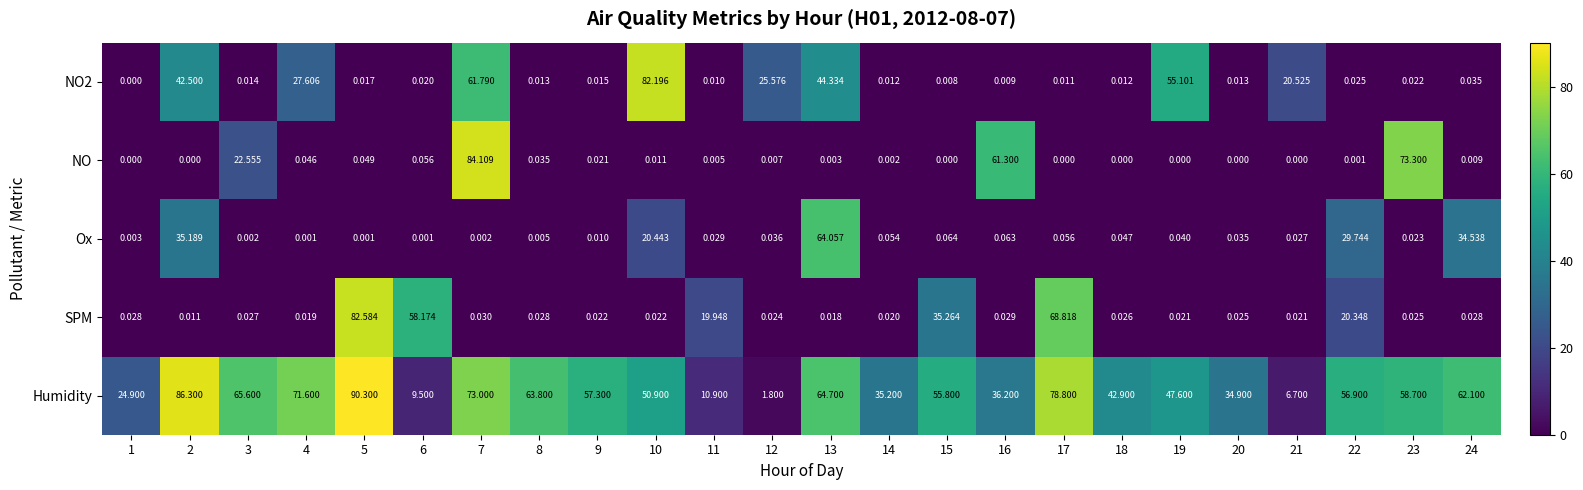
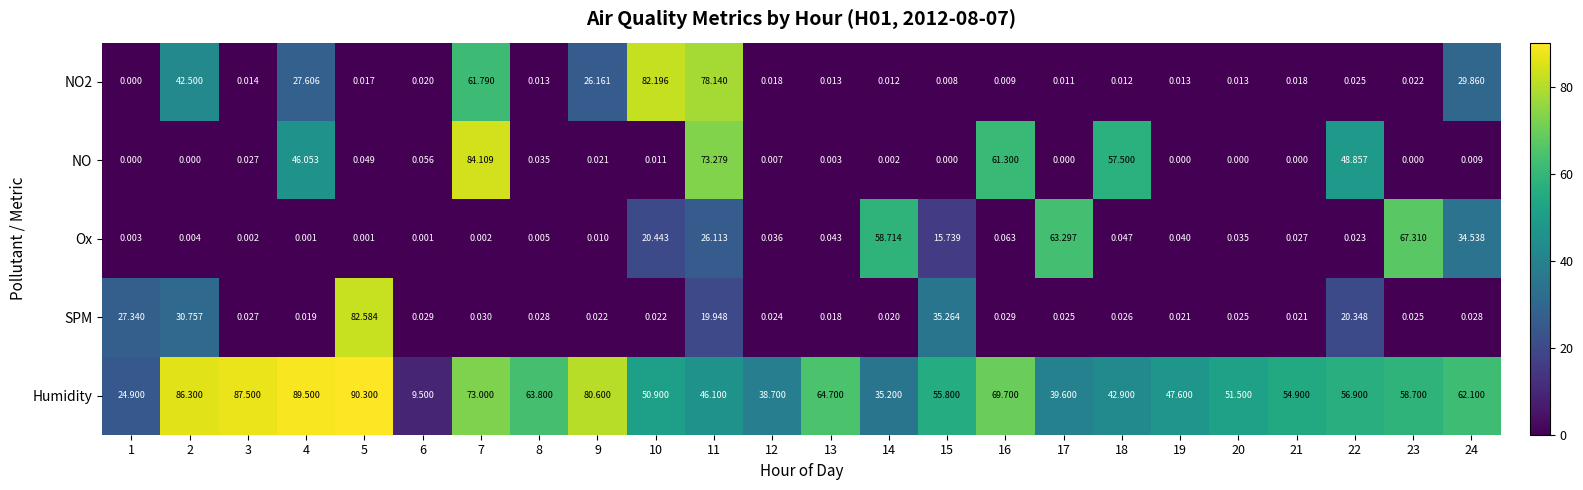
  {
    "NO2": {
      "1": 0.000,
      "2": 42.500,
      "3": 0.014,
      "4": 27.606,
      "5": 0.017,
      "6": 0.020,
      "7": 61.790,
      "8": 0.013,
-     "9": 0.015,
+     "9": 26.161,
      "10": 82.196,
-     "11": 0.010,
-     "12": 25.576,
-     "13": 44.334,
+     "11": 78.140,
+     "12": 0.018,
+     "13": 0.013,
      "14": 0.012,
      "15": 0.008,
      "16": 0.009,
      "17": 0.011,
      "18": 0.012,
-     "19": 55.101,
+     "19": 0.013,
      "20": 0.013,
-     "21": 20.525,
+     "21": 0.018,
      "22": 0.025,
      "23": 0.022,
-     "24": 0.035
+     "24": 29.860
    },
    "NO": {
      "1": 0.000,
      "2": 0.000,
-     "3": 22.555,
-     "4": 0.046,
+     "3": 0.027,
+     "4": 46.053,
      "5": 0.049,
      "6": 0.056,
      "7": 84.109,
      "8": 0.035,
      "9": 0.021,
      "10": 0.011,
-     "11": 0.005,
+     "11": 73.279,
      "12": 0.007,
      "13": 0.003,
      "14": 0.002,
      "15": 0.000,
      "16": 61.300,
      "17": 0.000,
-     "18": 0.000,
+     "18": 57.500,
      "19": 0.000,
      "20": 0.000,
      "21": 0.000,
-     "22": 0.001,
-     "23": 73.300,
+     "22": 48.857,
+     "23": 0.000,
      "24": 0.009
    },
    "Ox": {
      "1": 0.003,
-     "2": 35.189,
+     "2": 0.004,
      "3": 0.002,
      "4": 0.001,
      "5": 0.001,
      "6": 0.001,
      "7": 0.002,
      "8": 0.005,
      "9": 0.010,
      "10": 20.443,
-     "11": 0.029,
+     "11": 26.113,
      "12": 0.036,
-     "13": 64.057,
-     "14": 0.054,
-     "15": 0.064,
+     "13": 0.043,
+     "14": 58.714,
+     "15": 15.739,
      "16": 0.063,
-     "17": 0.056,
+     "17": 63.297,
      "18": 0.047,
      "19": 0.040,
      "20": 0.035,
      "21": 0.027,
-     "22": 29.744,
-     "23": 0.023,
+     "22": 0.023,
+     "23": 67.310,
      "24": 34.538
    },
    "SPM": {
-     "1": 0.028,
-     "2": 0.011,
+     "1": 27.340,
+     "2": 30.757,
      "3": 0.027,
      "4": 0.019,
      "5": 82.584,
-     "6": 58.174,
+     "6": 0.029,
      "7": 0.030,
      "8": 0.028,
      "9": 0.022,
      "10": 0.022,
      "11": 19.948,
      "12": 0.024,
      "13": 0.018,
      "14": 0.020,
      "15": 35.264,
      "16": 0.029,
-     "17": 68.818,
+     "17": 0.025,
      "18": 0.026,
      "19": 0.021,
      "20": 0.025,
      "21": 0.021,
      "22": 20.348,
      "23": 0.025,
      "24": 0.028
    },
    "Humidity": {
      "1": 24.900,
      "2": 86.300,
-     "3": 65.600,
-     "4": 71.600,
+     "3": 87.500,
+     "4": 89.500,
      "5": 90.300,
      "6": 9.500,
      "7": 73.000,
      "8": 63.800,
-     "9": 57.300,
+     "9": 80.600,
      "10": 50.900,
-     "11": 10.900,
-     "12": 1.800,
+     "11": 46.100,
+     "12": 38.700,
      "13": 64.700,
      "14": 35.200,
      "15": 55.800,
-     "16": 36.200,
-     "17": 78.800,
+     "16": 69.700,
+     "17": 39.600,
      "18": 42.900,
      "19": 47.600,
-     "20": 34.900,
-     "21": 6.700,
+     "20": 51.500,
+     "21": 54.900,
      "22": 56.900,
      "23": 58.700,
      "24": 62.100
    }
  }
